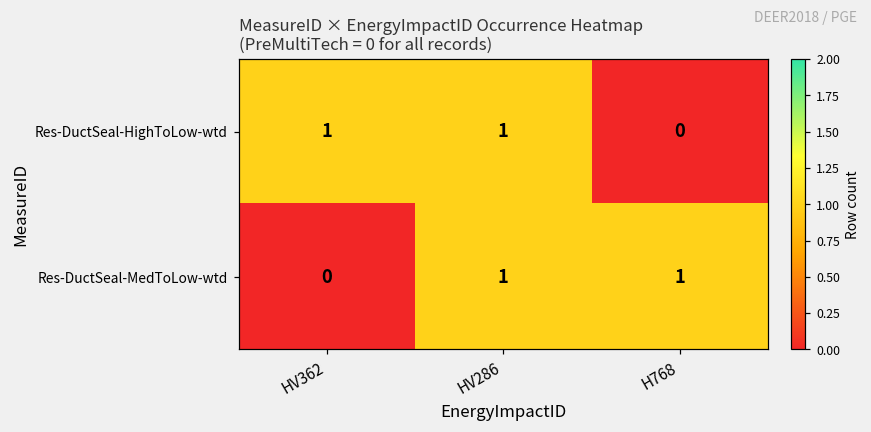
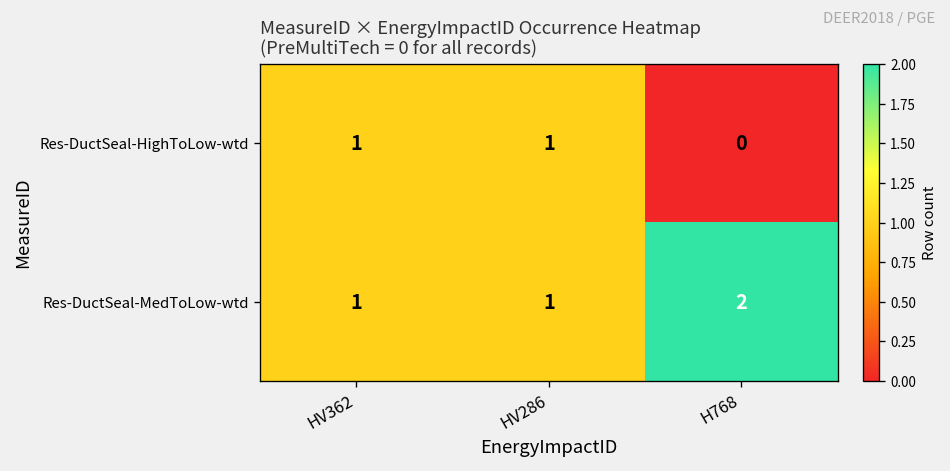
  {
    "Res-DuctSeal-HighToLow-wtd": {
      "HV362": 1,
      "HV286": 1,
      "H768": 0
    },
    "Res-DuctSeal-MedToLow-wtd": {
-     "HV362": 0,
+     "HV362": 1,
      "HV286": 1,
-     "H768": 1
+     "H768": 2
    }
  }
